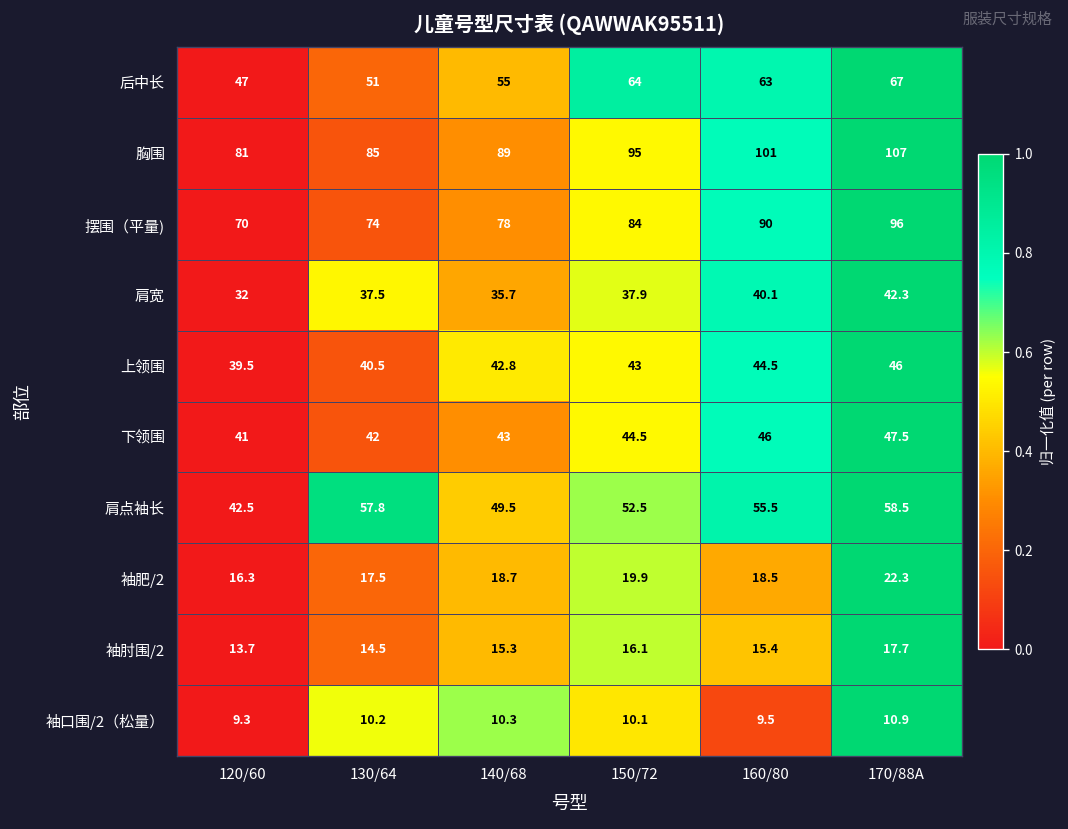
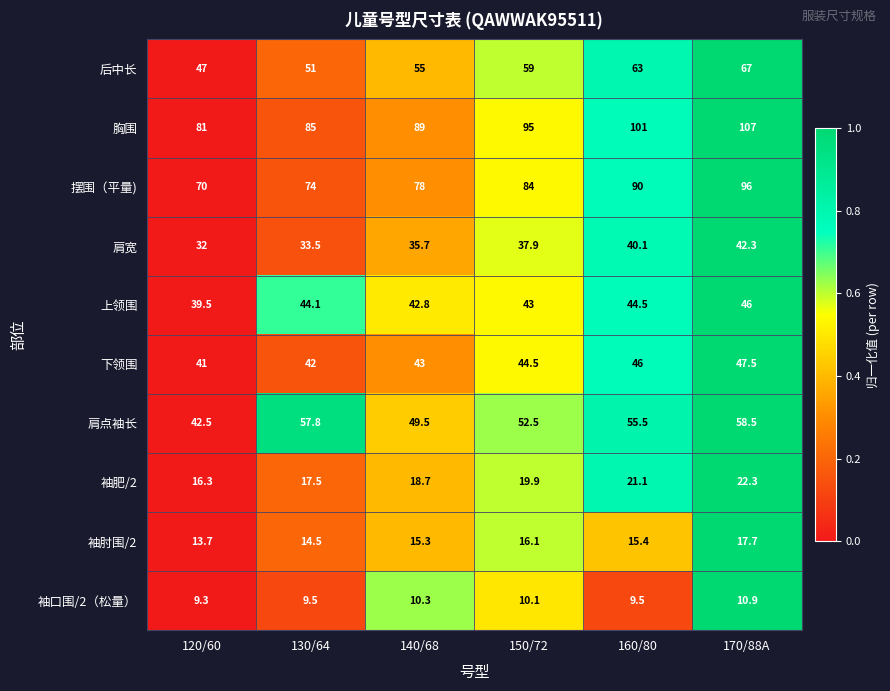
  {
    "后中长": {
      "120/60": 47,
      "130/64": 51,
      "140/68": 55,
-     "150/72": 64,
+     "150/72": 59,
      "160/80": 63,
      "170/88A": 67
    },
    "胸围": {
      "120/60": 81,
      "130/64": 85,
      "140/68": 89,
      "150/72": 95,
      "160/80": 101,
      "170/88A": 107
    },
    "摆围（平量)": {
      "120/60": 70,
      "130/64": 74,
      "140/68": 78,
      "150/72": 84,
      "160/80": 90,
      "170/88A": 96
    },
    "肩宽": {
      "120/60": 32,
-     "130/64": 37.5,
+     "130/64": 33.5,
      "140/68": 35.7,
      "150/72": 37.9,
      "160/80": 40.1,
      "170/88A": 42.3
    },
    "上领围": {
      "120/60": 39.5,
-     "130/64": 40.5,
+     "130/64": 44.1,
      "140/68": 42.8,
      "150/72": 43,
      "160/80": 44.5,
      "170/88A": 46
    },
    "下领围": {
      "120/60": 41,
      "130/64": 42,
      "140/68": 43,
      "150/72": 44.5,
      "160/80": 46,
      "170/88A": 47.5
    },
    "肩点袖长": {
      "120/60": 42.5,
      "130/64": 57.8,
      "140/68": 49.5,
      "150/72": 52.5,
      "160/80": 55.5,
      "170/88A": 58.5
    },
    "袖肥/2": {
      "120/60": 16.3,
      "130/64": 17.5,
      "140/68": 18.7,
      "150/72": 19.9,
-     "160/80": 18.5,
+     "160/80": 21.1,
      "170/88A": 22.3
    },
    "袖肘围/2": {
      "120/60": 13.7,
      "130/64": 14.5,
      "140/68": 15.3,
      "150/72": 16.1,
      "160/80": 15.4,
      "170/88A": 17.7
    },
    "袖口围/2（松量）": {
      "120/60": 9.3,
-     "130/64": 10.2,
+     "130/64": 9.5,
      "140/68": 10.3,
      "150/72": 10.1,
      "160/80": 9.5,
      "170/88A": 10.9
    }
  }
